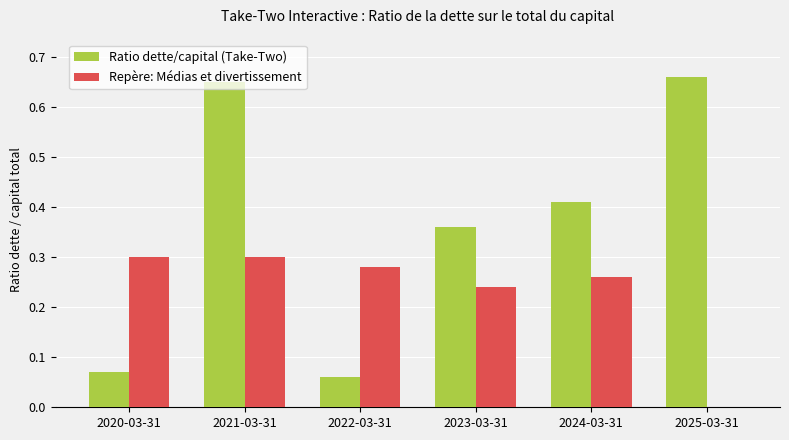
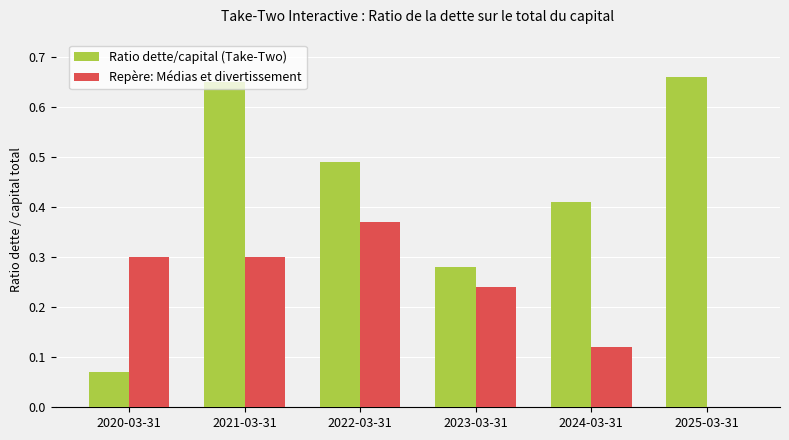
  {
    "Ratio dette/capital (Take-Two)": {
      "2020-03-31": 0.07,
-     "2022-03-31": 0.06,
-     "2023-03-31": 0.36,
+     "2022-03-31": 0.49,
+     "2023-03-31": 0.28,
      "2024-03-31": 0.41,
      "2025-03-31": 0.66
    },
    "Repère: Médias et divertissement": {
      "2020-03-31": 0.30,
      "2021-03-31": 0.30,
-     "2022-03-31": 0.28,
+     "2022-03-31": 0.37,
      "2023-03-31": 0.24,
-     "2024-03-31": 0.26,
+     "2024-03-31": 0.12,
      "2025-03-31": 0.00
    }
  }
